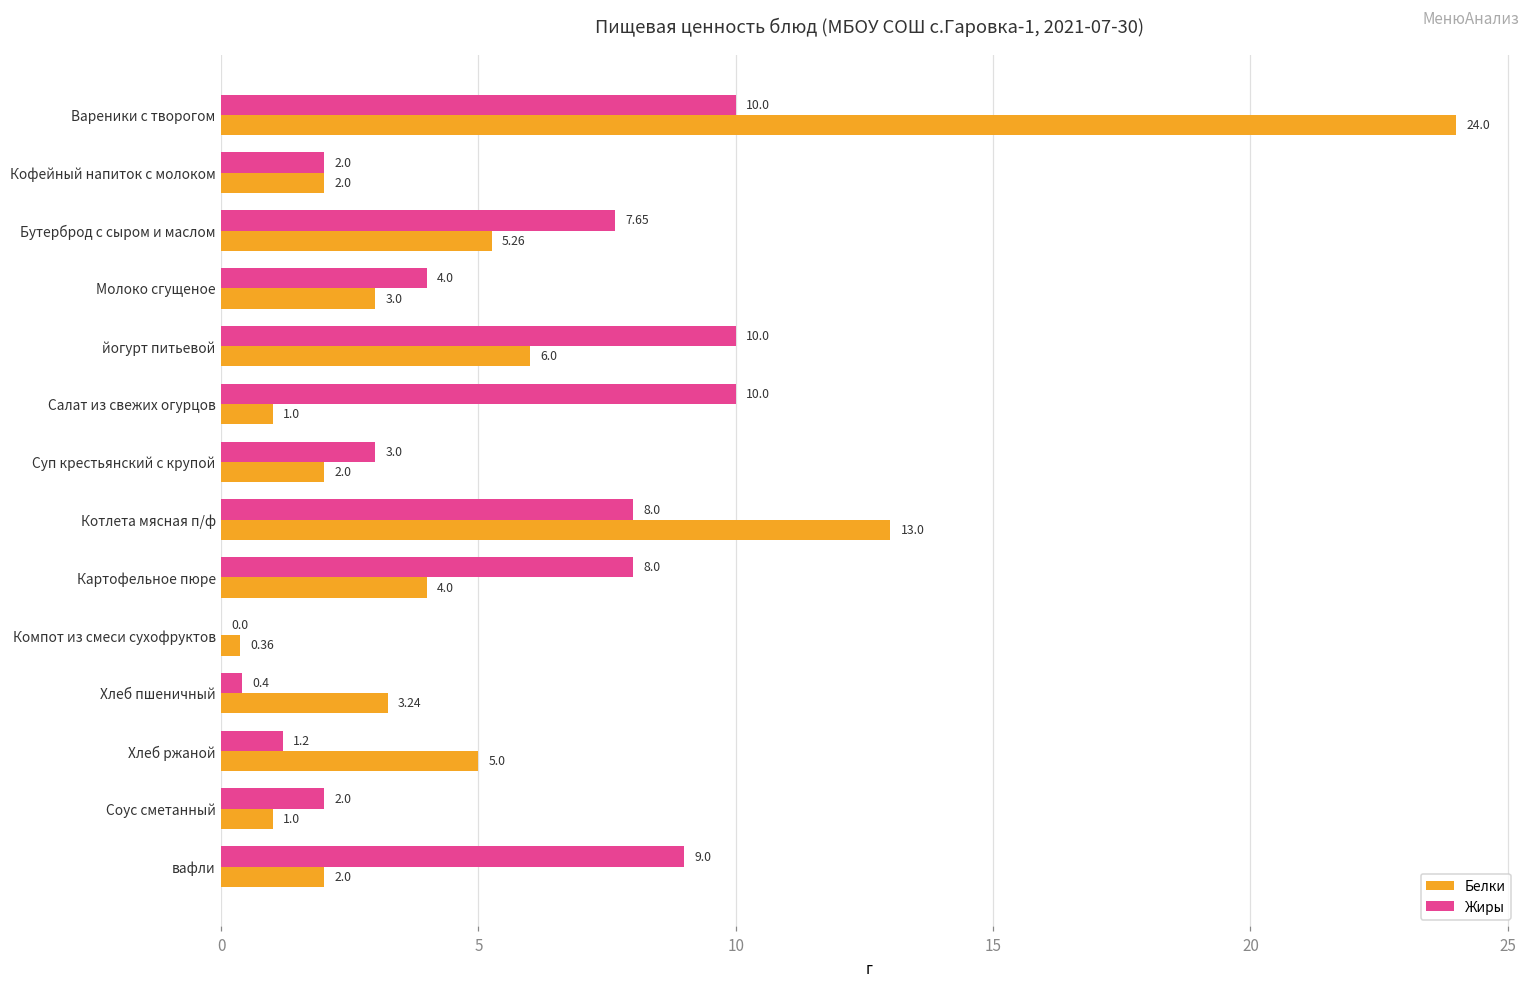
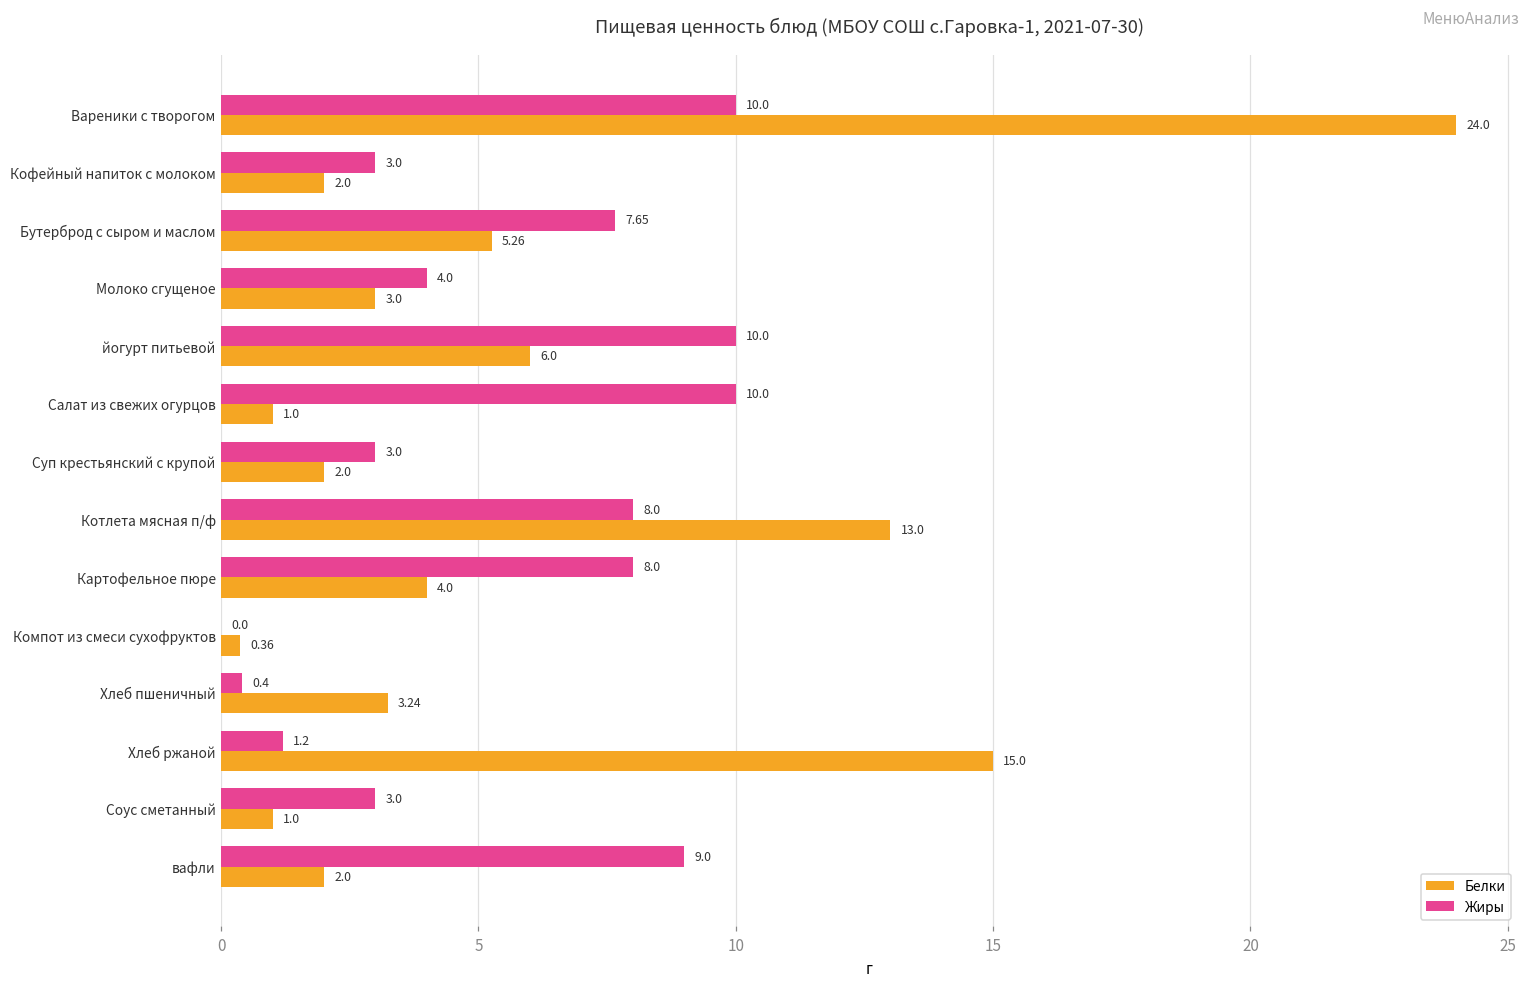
  {
    "Белки": {
      "Вареники с творогом": 24.0,
      "Кофейный напиток с молоком": 2.0,
      "Бутерброд с сыром и маслом": 5.26,
      "Молоко сгущеное": 3.0,
      "йогурт питьевой": 6.0,
      "Салат из свежих огурцов": 1.0,
      "Суп крестьянский с крупой": 2.0,
      "Котлета мясная п/ф": 13.0,
      "Картофельное пюре": 4.0,
      "Компот из смеси сухофруктов": 0.36,
      "Хлеб пшеничный": 3.24,
-     "Хлеб ржаной": 5.0,
+     "Хлеб ржаной": 15.0,
      "Соус сметанный": 1.0,
      "вафли": 2.0
    },
    "Жиры": {
      "Вареники с творогом": 10.0,
-     "Кофейный напиток с молоком": 2.0,
+     "Кофейный напиток с молоком": 3.0,
      "Бутерброд с сыром и маслом": 7.65,
      "Молоко сгущеное": 4.0,
      "йогурт питьевой": 10.0,
      "Салат из свежих огурцов": 10.0,
      "Суп крестьянский с крупой": 3.0,
      "Котлета мясная п/ф": 8.0,
      "Картофельное пюре": 8.0,
      "Компот из смеси сухофруктов": 0.0,
      "Хлеб пшеничный": 0.4,
      "Хлеб ржаной": 1.2,
-     "Соус сметанный": 2.0,
+     "Соус сметанный": 3.0,
      "вафли": 9.0
    }
  }
